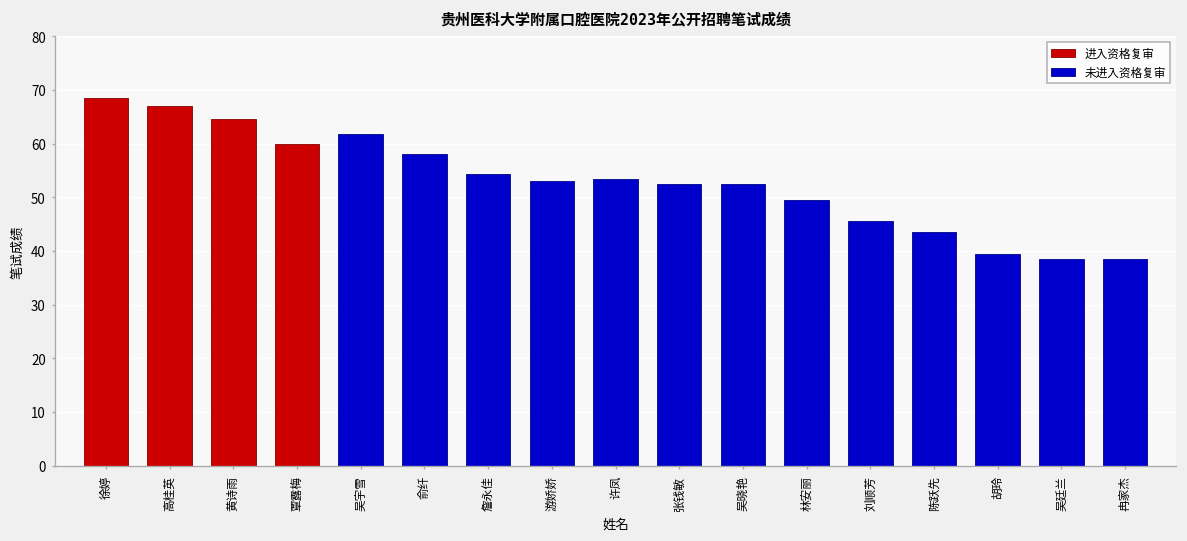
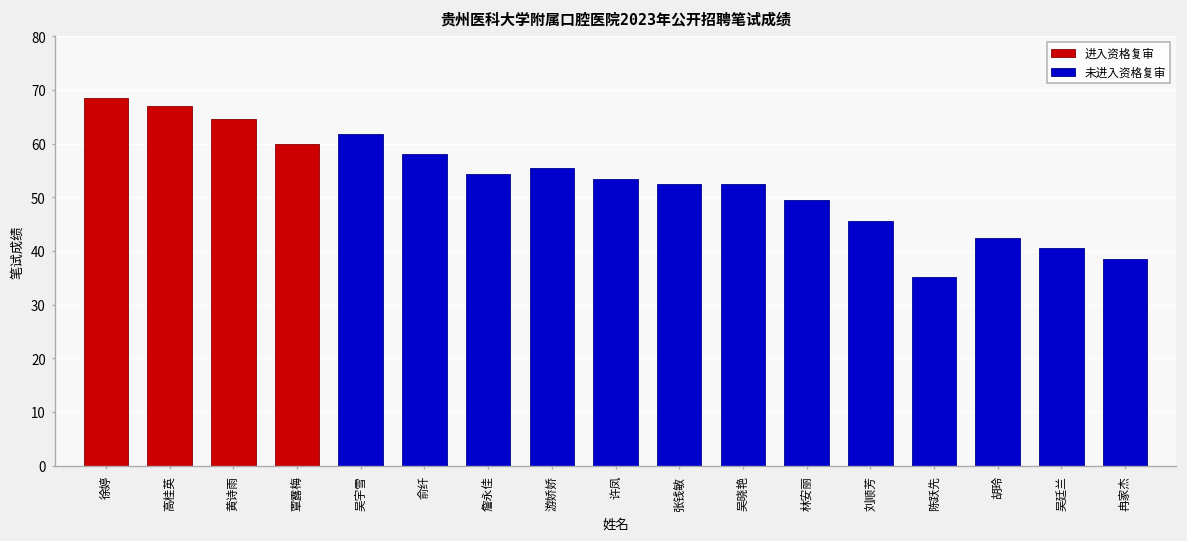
  {
    "进入资格复审": {
      "徐婷": 69,
      "高桂英": 67,
      "黄诗雨": 65,
      "覃露梅": 60
    },
    "未进入资格复审": {
      "吴宇雪": 62,
      "俞纤": 58,
      "詹永佳": 54,
-     "游娇娇": 53,
+     "游娇娇": 56,
      "许凤": 53,
      "张钱敏": 53,
      "吴晓艳": 53,
      "林安丽": 50,
      "刘顺芳": 46,
-     "陈跃先": 44,
-     "胡玲": 39,
-     "吴廷兰": 39,
+     "陈跃先": 35,
+     "胡玲": 43,
+     "吴廷兰": 41,
      "冉家杰": 39
    }
  }
